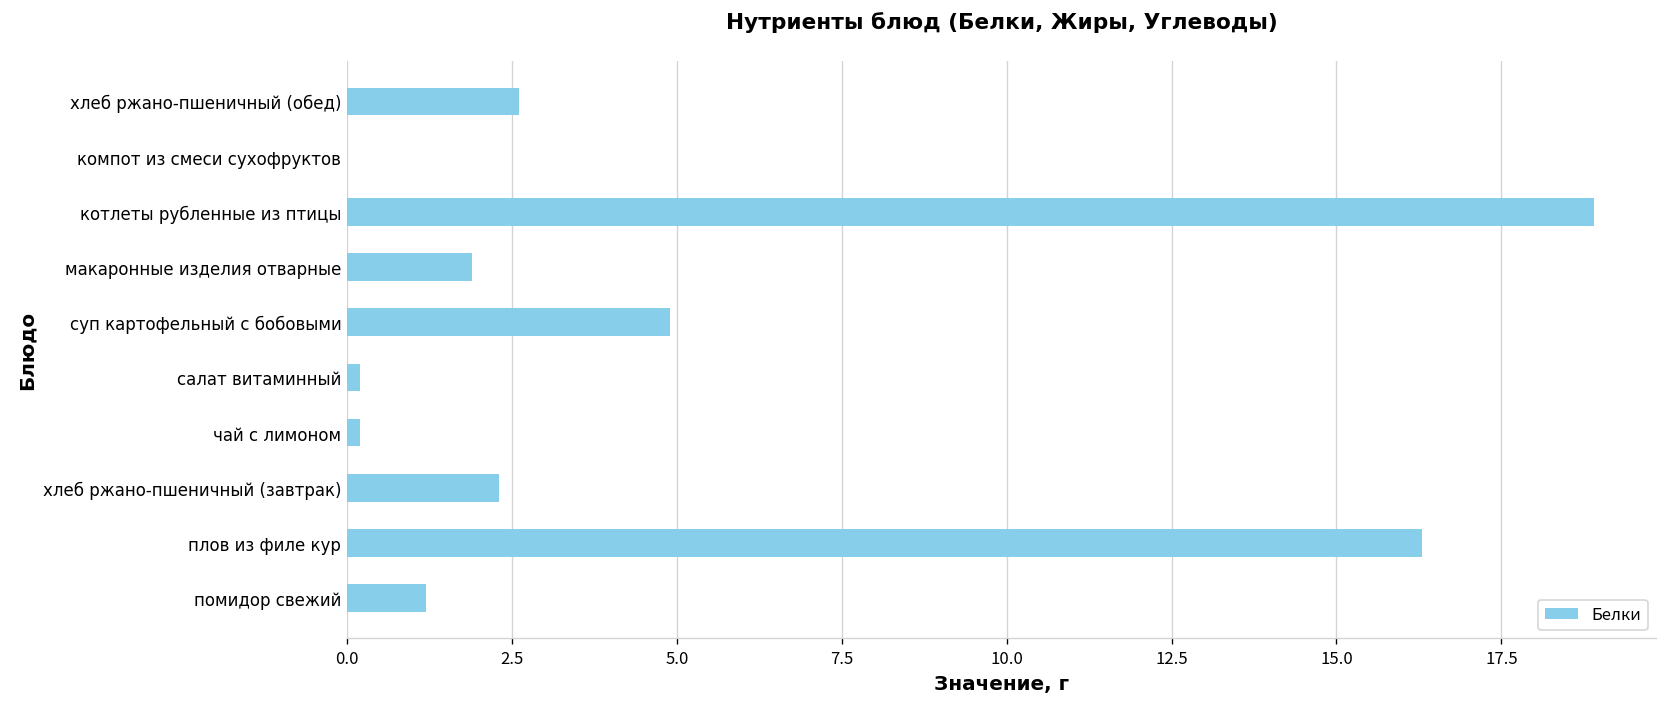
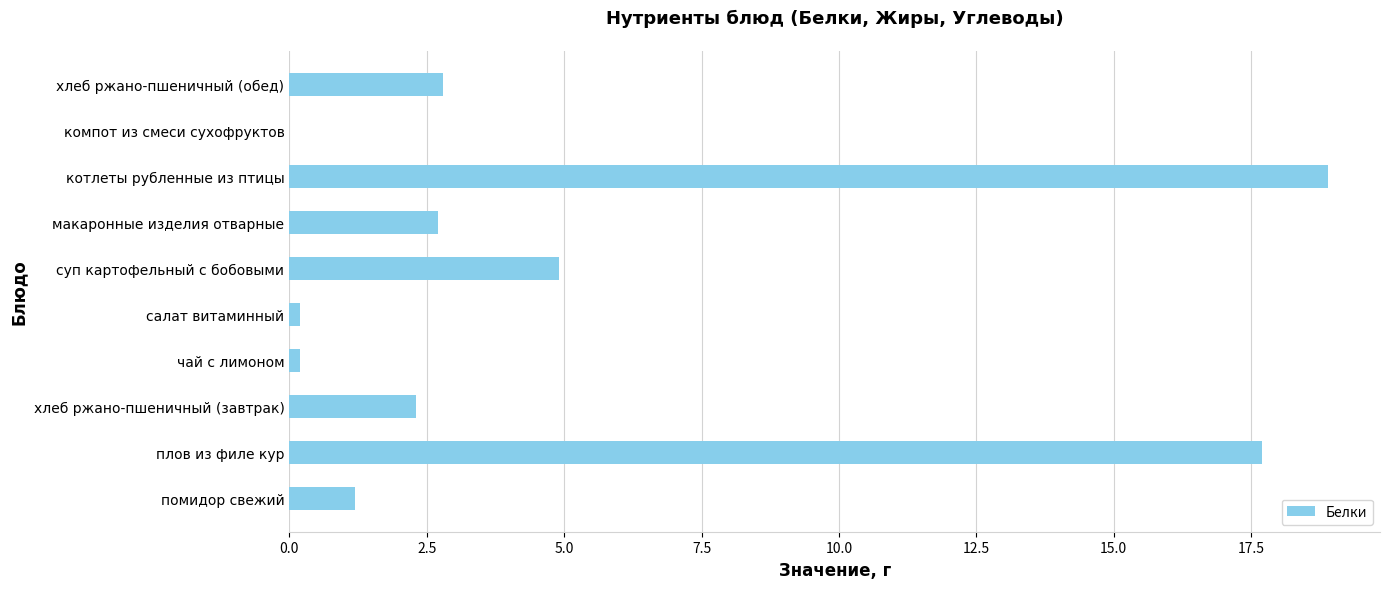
  {
-   "хлеб ржано-пшеничный (обед)": 2.6,
+   "хлеб ржано-пшеничный (обед)": 2.8,
    "компот из смеси сухофруктов": 0.0,
    "котлеты рубленные из птицы": 18.9,
-   "макаронные изделия отварные": 1.9,
+   "макаронные изделия отварные": 2.7,
    "суп картофельный с бобовыми": 4.9,
    "салат витаминный": 0.2,
    "чай с лимоном": 0.2,
    "хлеб ржано-пшеничный (завтрак)": 2.3,
-   "плов из филе кур": 16.3,
+   "плов из филе кур": 17.7,
    "помидор свежий": 1.2
  }
